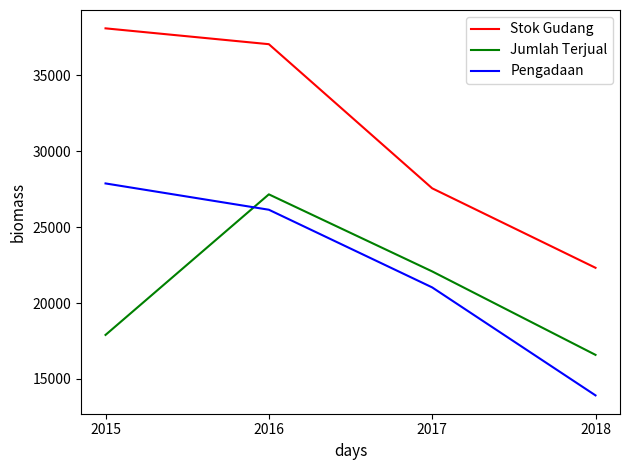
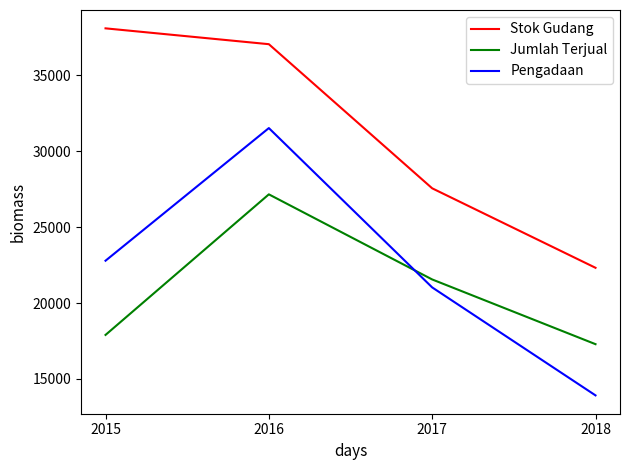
  {
    "Stok Gudang": {
      "2015": 38100,
      "2016": 37100,
      "2017": 27600,
      "2018": 22300
    },
    "Jumlah Terjual": {
      "2015": 17900,
      "2016": 27200,
-     "2017": 22100,
-     "2018": 16600
+     "2017": 21600,
+     "2018": 17300
    },
    "Pengadaan": {
-     "2015": 27900,
-     "2016": 26200,
+     "2015": 22800,
+     "2016": 31500,
      "2017": 21000,
      "2018": 13900
    }
  }
